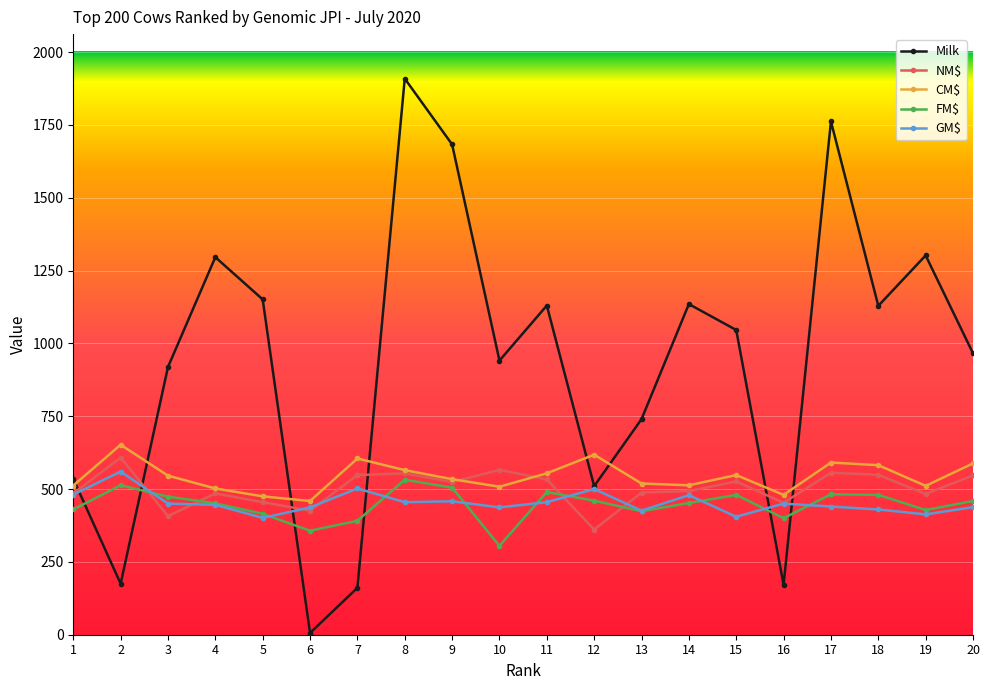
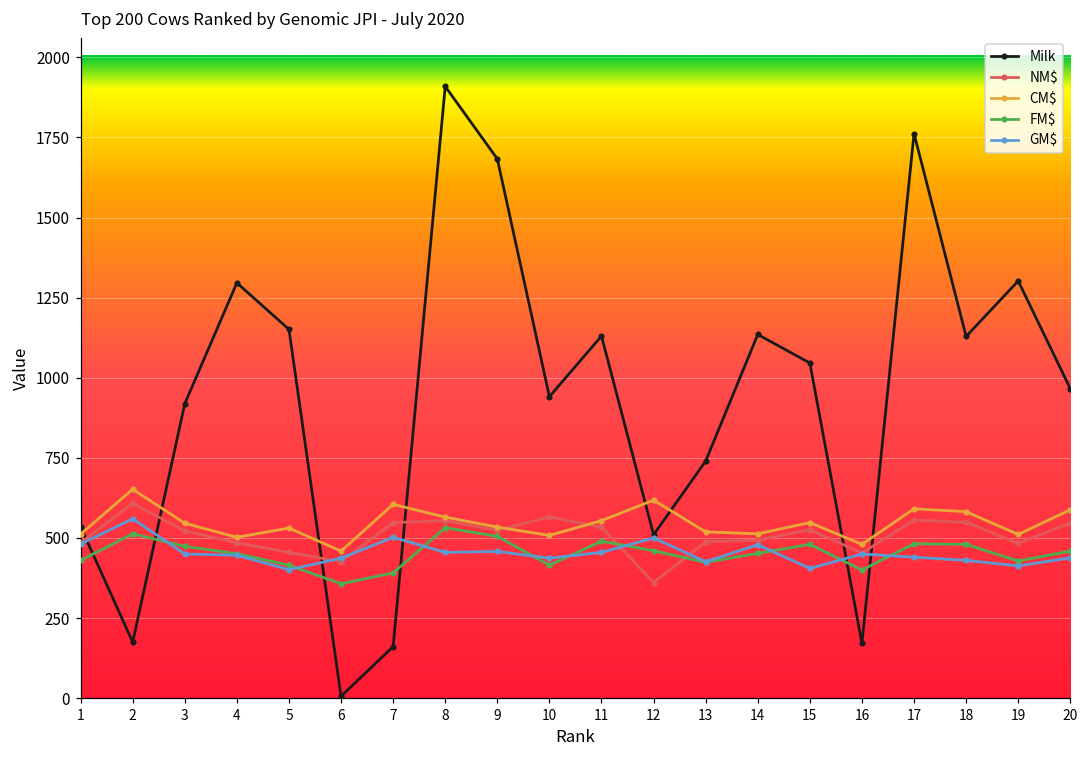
  {
    "Milk": {
      "1": 540,
      "2": 180,
      "3": 920,
      "4": 1300,
      "5": 1150,
      "6": 10,
      "7": 160,
      "8": 1910,
      "9": 1680,
      "10": 940,
      "11": 1130,
      "12": 510,
      "13": 740,
      "14": 1140,
      "15": 1050,
      "16": 170,
      "17": 1760,
      "18": 1130,
      "19": 1300,
      "20": 970
    },
    "NM$": {
      "2": 610,
-     "3": 410,
+     "3": 520,
      "4": 490,
      "5": 460,
      "6": 430,
      "7": 550,
      "8": 550,
      "9": 520,
      "10": 570,
      "11": 530,
      "12": 360,
      "13": 490,
      "14": 490,
      "15": 530,
      "17": 560,
      "18": 550,
      "19": 480,
      "20": 550
    },
    "CM$": {
      "1": 510,
      "2": 650,
      "3": 550,
      "4": 500,
-     "5": 480,
+     "5": 530,
      "6": 460,
      "7": 610,
      "8": 570,
      "9": 530,
      "10": 510,
      "11": 550,
      "12": 620,
      "13": 520,
      "14": 510,
      "15": 550,
      "16": 480,
      "17": 590,
      "18": 580,
      "19": 510,
      "20": 590
    },
    "FM$": {
      "1": 430,
      "2": 510,
      "3": 470,
      "5": 420,
      "6": 360,
      "7": 390,
      "8": 530,
      "9": 510,
-     "10": 310,
+     "10": 420,
      "11": 490,
      "12": 460,
      "14": 450,
      "15": 480,
      "16": 400,
      "17": 480,
      "18": 480,
      "19": 430,
      "20": 460
    },
    "GM$": {
      "2": 560,
      "3": 450,
      "5": 400,
      "6": 440,
      "7": 500,
      "8": 460,
      "9": 460,
      "10": 440,
      "11": 460,
      "12": 500,
      "14": 480,
      "15": 410,
      "17": 440,
      "18": 430,
      "19": 410,
      "20": 440
    }
  }
